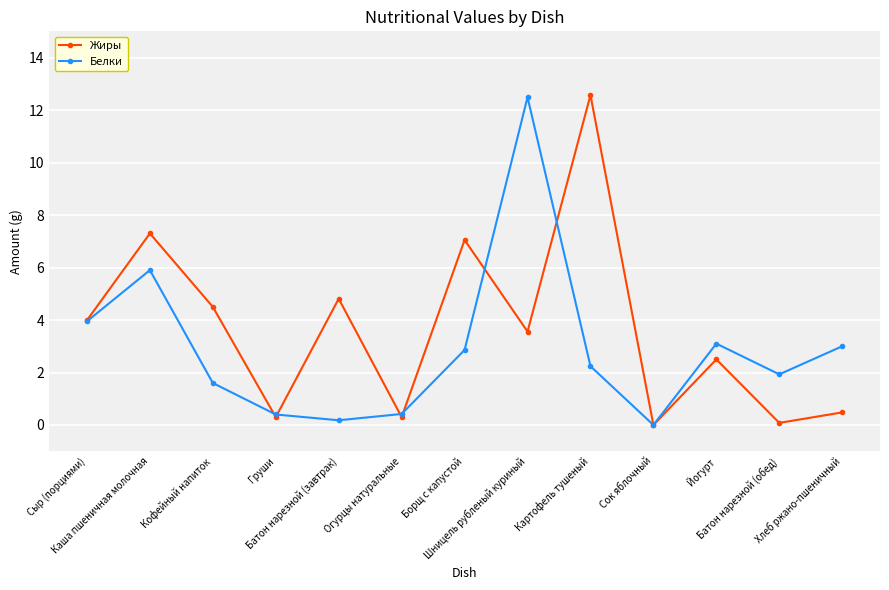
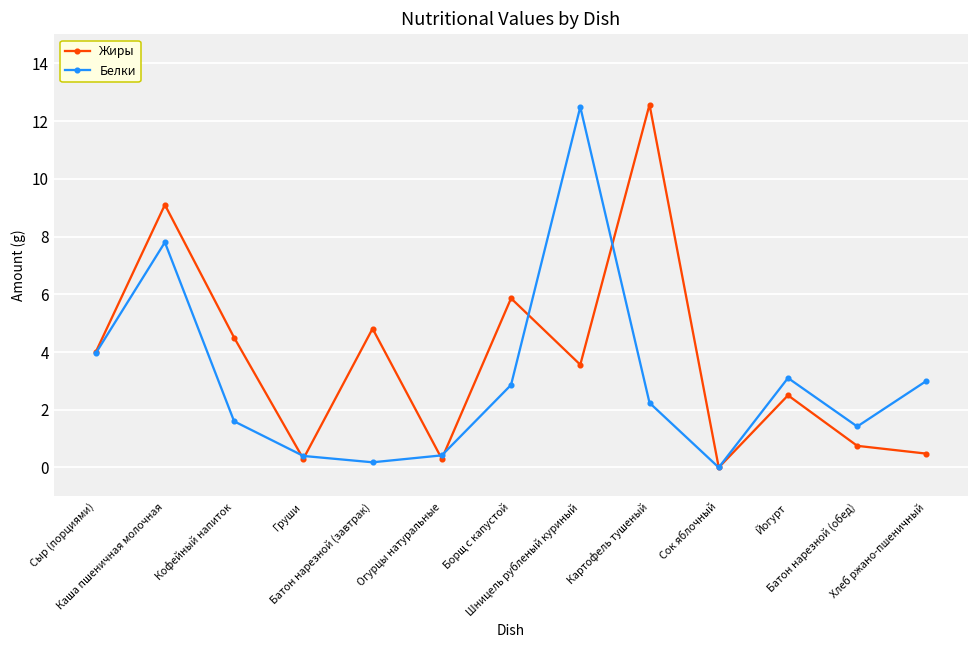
  {
    "Жиры": {
-     "Каша пшеничная молочная": 7.3,
+     "Каша пшеничная молочная": 9.1,
      "Кофейный напиток": 4.5,
      "Груши": 0.3,
      "Батон нарезной (завтрак)": 4.8,
      "Огурцы натуральные": 0.3,
-     "Борщ с капустой": 7.1,
+     "Борщ с капустой": 5.9,
      "Шницель рубленый куриный": 3.6,
      "Картофель тушеный": 12.6,
      "Йогурт": 2.5,
-     "Батон нарезной (обед)": 0.1,
+     "Батон нарезной (обед)": 0.8,
      "Хлеб ржано-пшеничный": 0.5
    },
    "Белки": {
-     "Каша пшеничная молочная": 5.9,
+     "Каша пшеничная молочная": 7.8,
      "Кофейный напиток": 1.6,
      "Груши": 0.4,
      "Батон нарезной (завтрак)": 0.2,
      "Огурцы натуральные": 0.4,
      "Борщ с капустой": 2.9,
      "Шницель рубленый куриный": 12.5,
      "Картофель тушеный": 2.2,
      "Йогурт": 3.1,
-     "Батон нарезной (обед)": 1.9,
+     "Батон нарезной (обед)": 1.4,
      "Хлеб ржано-пшеничный": 3.0
    }
  }
